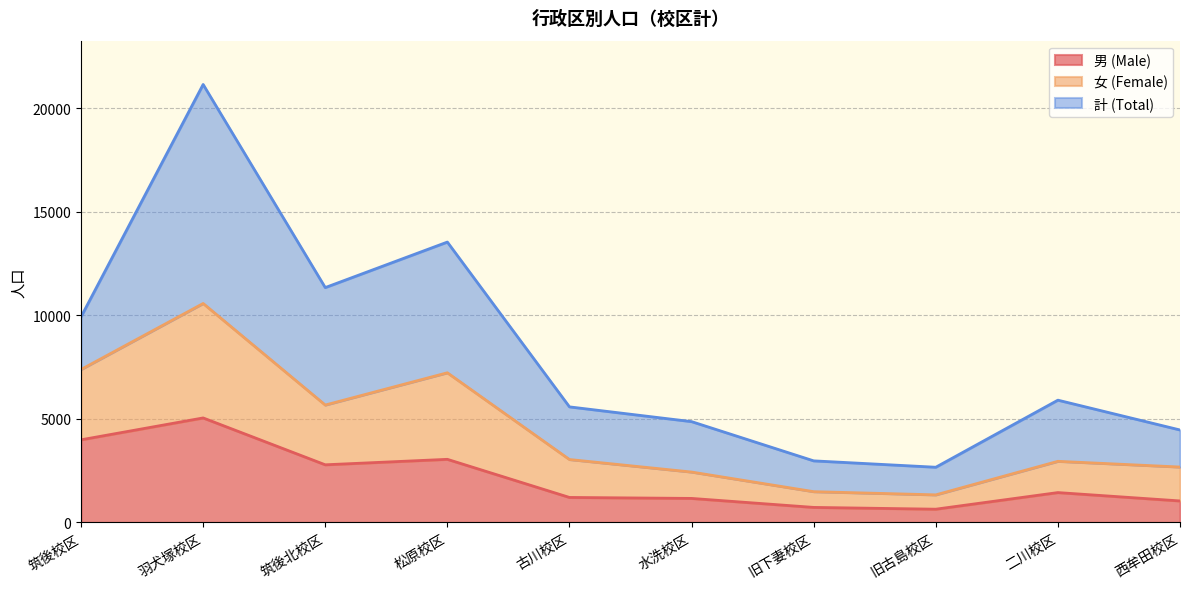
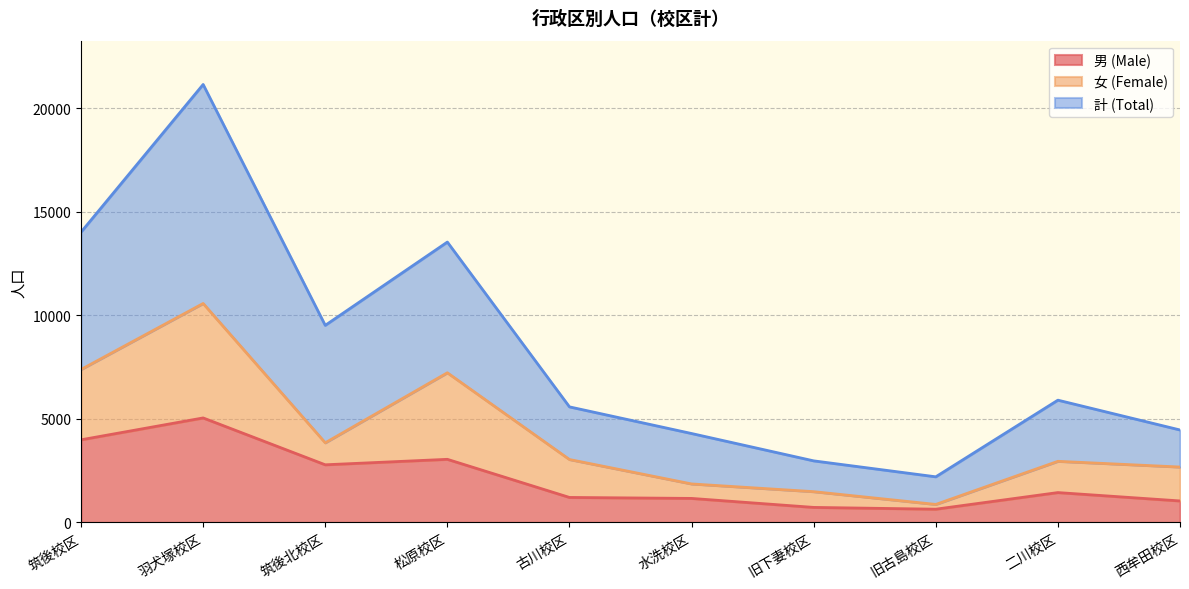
  {
    "男 (Male)": {
      "筑後校区": 4000,
      "羽犬塚校区": 5000,
      "筑後北校区": 2800,
      "松原校区": 3000,
      "古川校区": 1200,
      "水洗校区": 1200,
      "旧下妻校区": 700,
      "旧古島校区": 600,
      "二川校区": 1400,
      "西牟田校区": 1000
    },
    "女 (Female)": {
      "筑後校区": 3400,
      "羽犬塚校区": 5500,
-     "筑後北校区": 2900,
+     "筑後北校区": 1100,
      "松原校区": 4200,
      "古川校区": 1800,
-     "水洗校区": 1300,
+     "水洗校区": 700,
      "旧下妻校区": 800,
-     "旧古島校区": 700,
+     "旧古島校区": 200,
      "二川校区": 1500,
      "西牟田校区": 1600
    },
    "計 (Total)": {
-     "筑後校区": 2500,
+     "筑後校区": 6600,
      "羽犬塚校区": 10600,
      "筑後北校区": 5700,
      "松原校区": 6300,
      "古川校区": 2500,
      "水洗校区": 2400,
      "旧下妻校区": 1500,
      "旧古島校区": 1300,
      "二川校区": 3000,
      "西牟田校区": 1800
    }
  }
